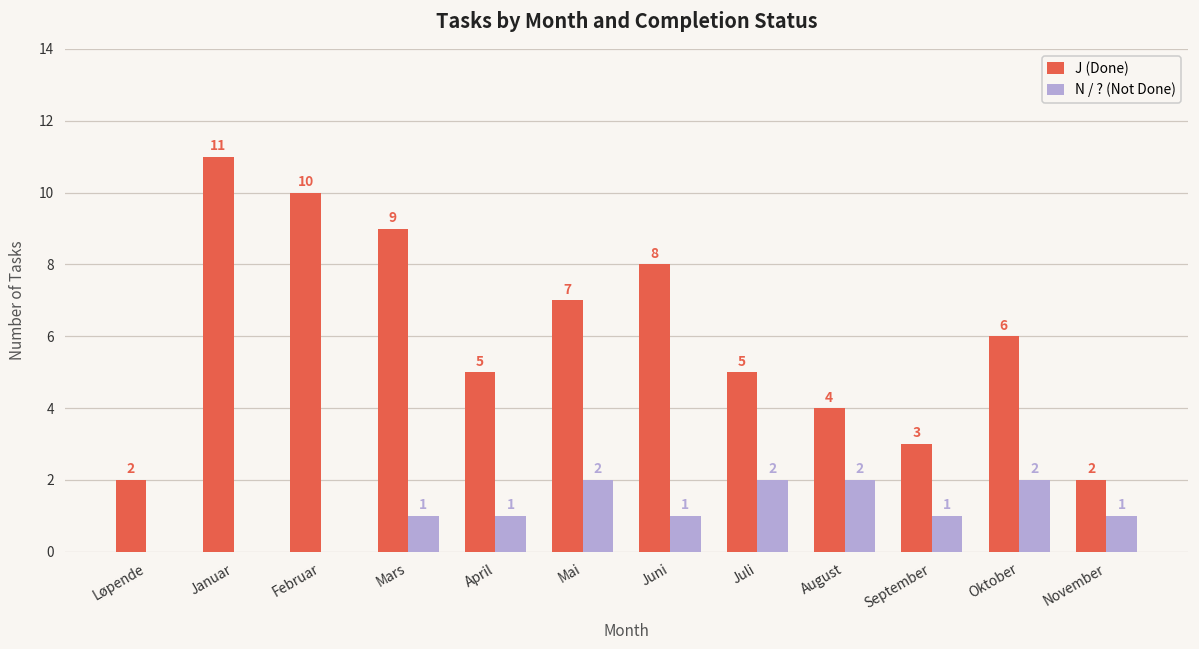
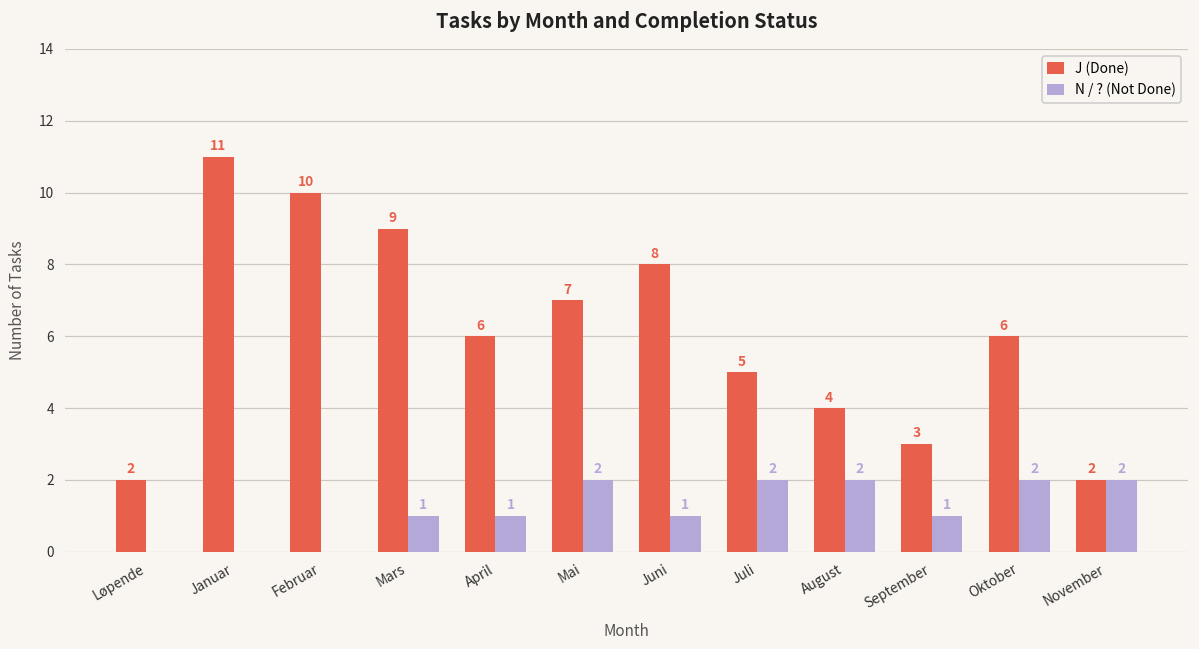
  {
    "J (Done)": {
      "Løpende": 2,
      "Januar": 11,
      "Februar": 10,
      "Mars": 9,
-     "April": 5,
+     "April": 6,
      "Mai": 7,
      "Juni": 8,
      "Juli": 5,
      "August": 4,
      "September": 3,
      "Oktober": 6,
      "November": 2
    },
    "N / ? (Not Done)": {
      "Mars": 1,
      "April": 1,
      "Mai": 2,
      "Juni": 1,
      "Juli": 2,
      "August": 2,
      "September": 1,
      "Oktober": 2,
-     "November": 1
+     "November": 2
    }
  }
